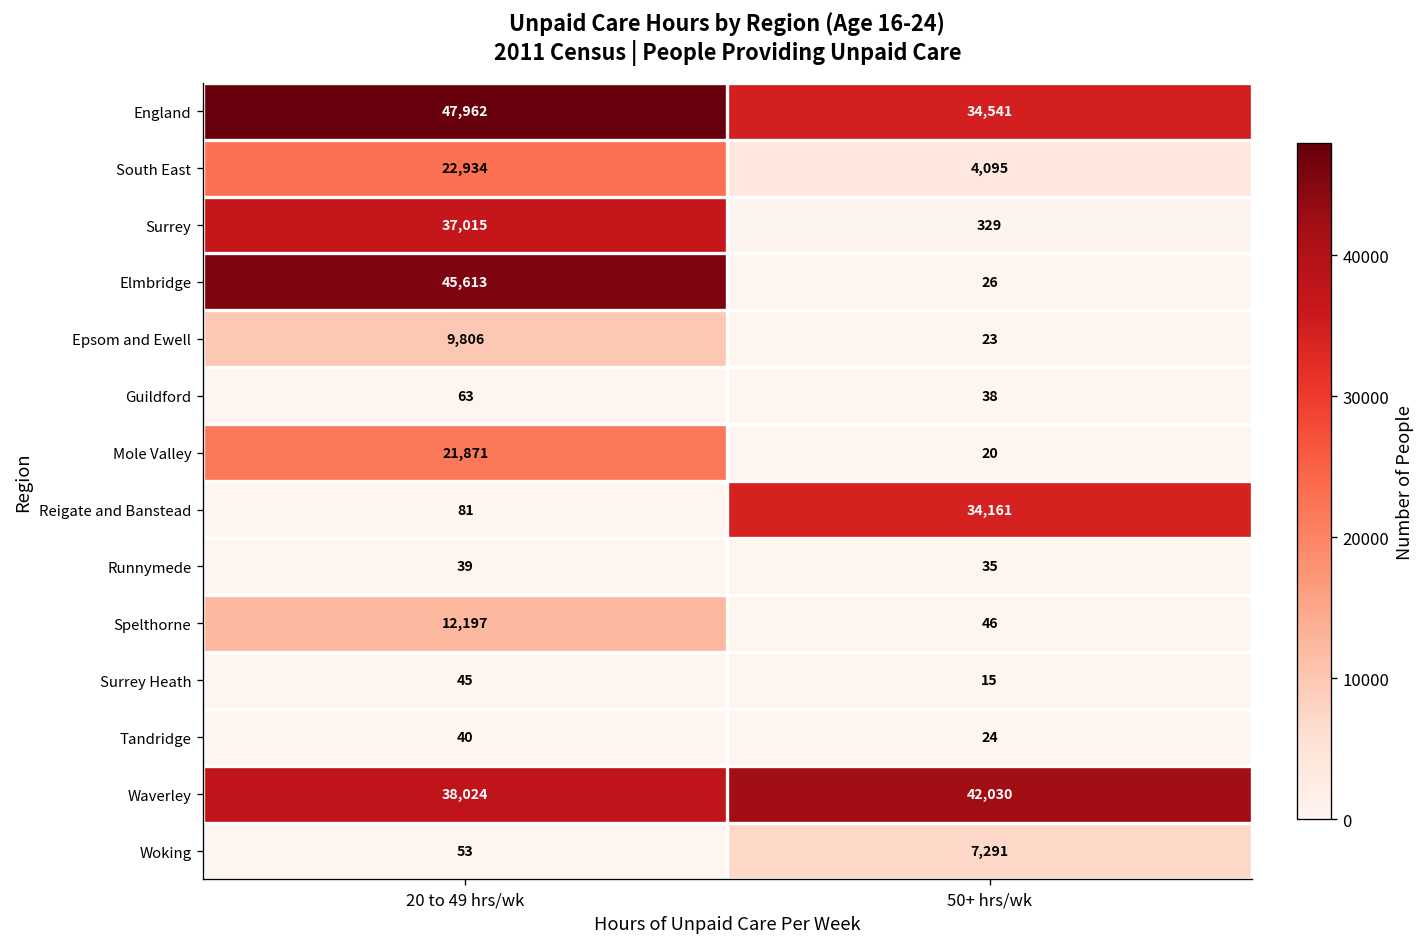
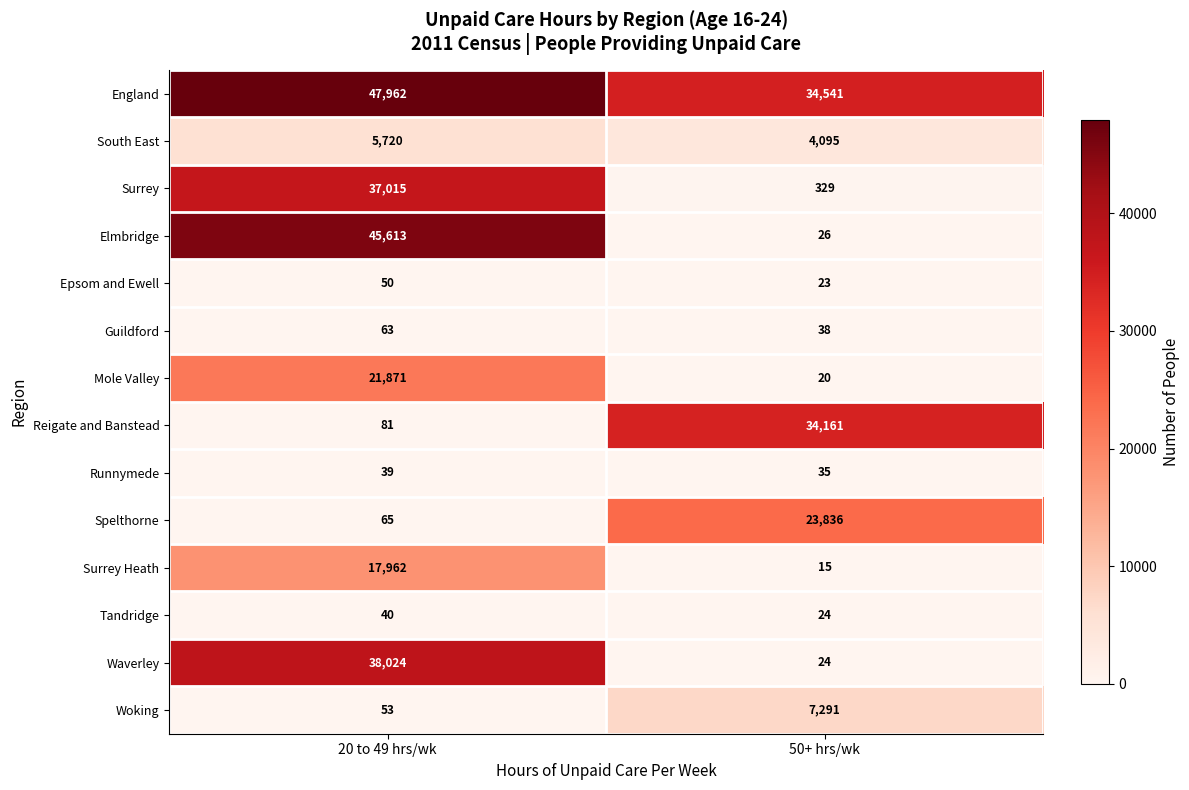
  {
    "South East": {
-     "20 to 49 hrs/wk": "22,934"
+     "20 to 49 hrs/wk": "5,720"
    },
    "Epsom and Ewell": {
-     "20 to 49 hrs/wk": "9,806"
+     "20 to 49 hrs/wk": "50"
    },
    "Spelthorne": {
-     "20 to 49 hrs/wk": "12,197",
-     "50+ hrs/wk": "46"
+     "20 to 49 hrs/wk": "65",
+     "50+ hrs/wk": "23,836"
    },
    "Surrey Heath": {
-     "20 to 49 hrs/wk": "45"
+     "20 to 49 hrs/wk": "17,962"
    },
    "Waverley": {
-     "50+ hrs/wk": "42,030"
+     "50+ hrs/wk": "24"
    }
  }
